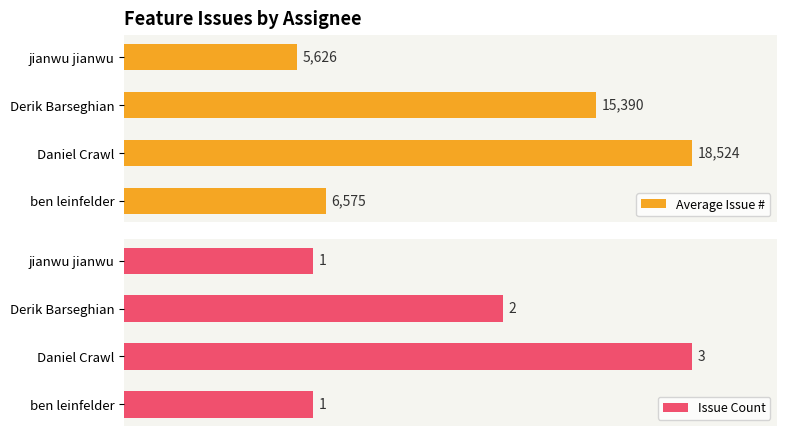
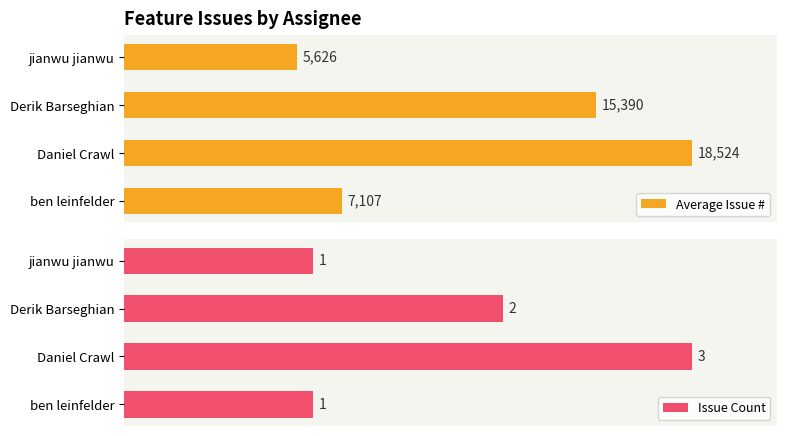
  {
    "Feature Issues by Assignee": {
      "jianwu jianwu": "5,626",
      "Derik Barseghian": "15,390",
      "Daniel Crawl": "18,524",
-     "ben leinfelder": "6,575"
+     "ben leinfelder": "7,107"
    }
  }
